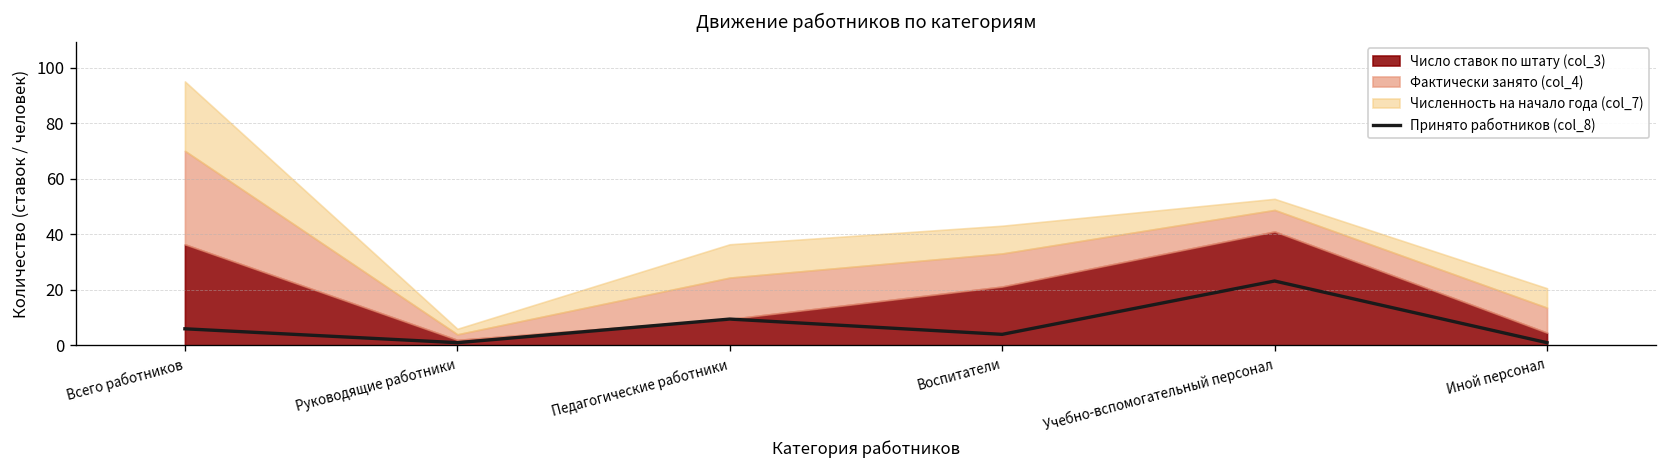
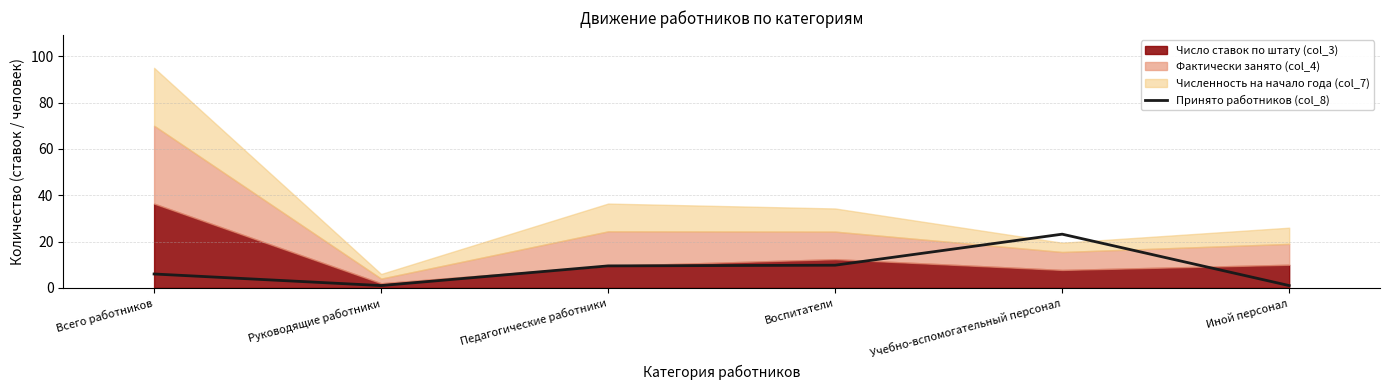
  {
    "Принято работников (col_8)": {
      "Всего работников": 6,
-     "Воспитатели": 4,
+     "Воспитатели": 10,
      "Учебно-вспомогательный персонал": 23,
      "Иной персонал": 1
    },
    "Число ставок по штату (col_3)": {
      "Всего работников": 36,
-     "Воспитатели": 21,
-     "Учебно-вспомогательный персонал": 41,
-     "Иной персонал": 5
+     "Воспитатели": 12,
+     "Учебно-вспомогательный персонал": 8,
+     "Иной персонал": 10
    }
  }
